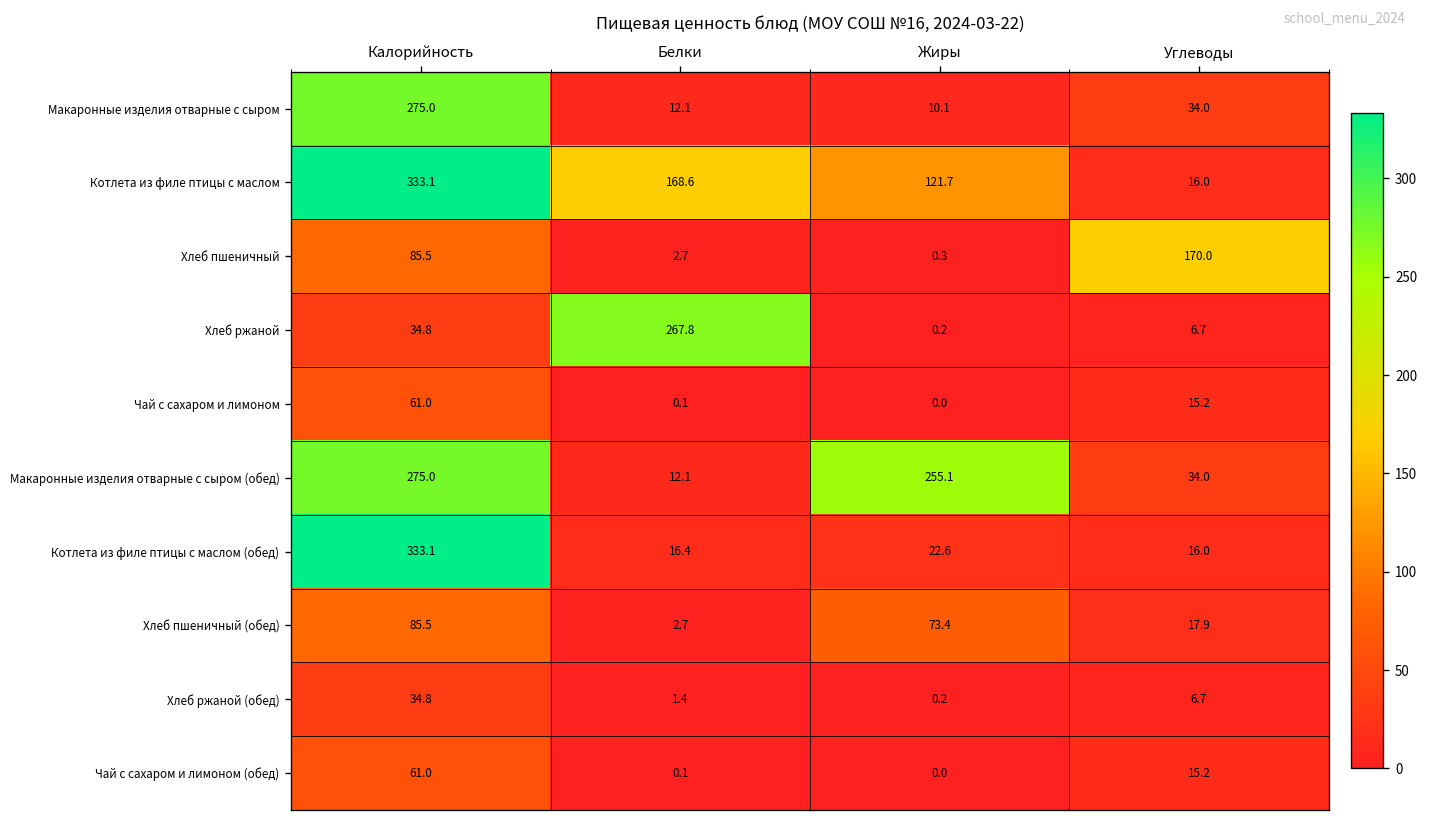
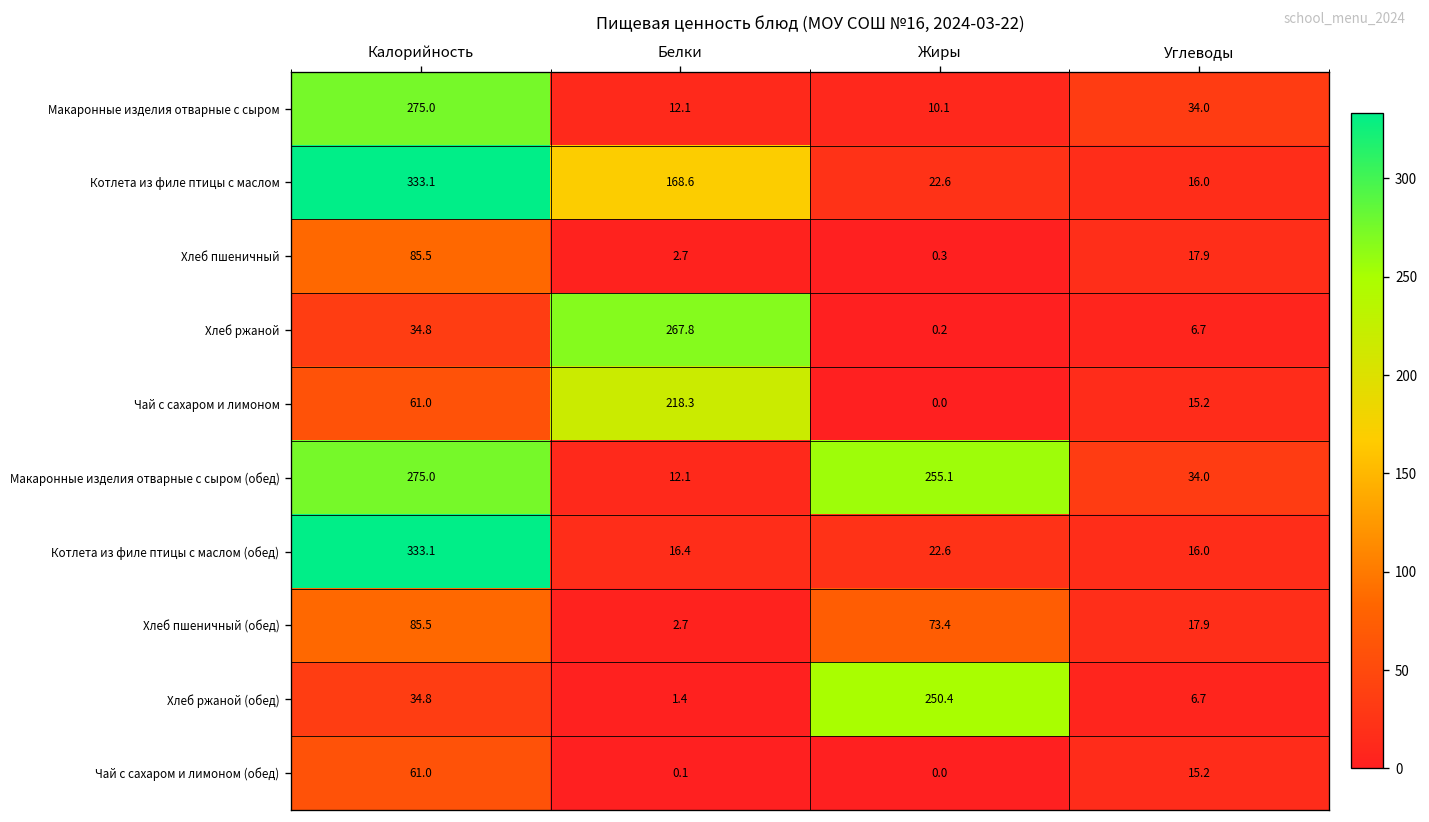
  {
    "Макаронные изделия отварные с сыром": {
      "Калорийность": 275.0,
      "Белки": 12.1,
      "Жиры": 10.1,
      "Углеводы": 34.0
    },
    "Котлета из филе птицы с маслом": {
      "Калорийность": 333.1,
      "Белки": 168.6,
-     "Жиры": 121.7,
+     "Жиры": 22.6,
      "Углеводы": 16.0
    },
    "Хлеб пшеничный": {
      "Калорийность": 85.5,
      "Белки": 2.7,
      "Жиры": 0.3,
-     "Углеводы": 170.0
+     "Углеводы": 17.9
    },
    "Хлеб ржаной": {
      "Калорийность": 34.8,
      "Белки": 267.8,
      "Жиры": 0.2,
      "Углеводы": 6.7
    },
    "Чай с сахаром и лимоном": {
      "Калорийность": 61.0,
-     "Белки": 0.1,
+     "Белки": 218.3,
      "Жиры": 0.0,
      "Углеводы": 15.2
    },
    "Макаронные изделия отварные с сыром (обед)": {
      "Калорийность": 275.0,
      "Белки": 12.1,
      "Жиры": 255.1,
      "Углеводы": 34.0
    },
    "Котлета из филе птицы с маслом (обед)": {
      "Калорийность": 333.1,
      "Белки": 16.4,
      "Жиры": 22.6,
      "Углеводы": 16.0
    },
    "Хлеб пшеничный (обед)": {
      "Калорийность": 85.5,
      "Белки": 2.7,
      "Жиры": 73.4,
      "Углеводы": 17.9
    },
    "Хлеб ржаной (обед)": {
      "Калорийность": 34.8,
      "Белки": 1.4,
-     "Жиры": 0.2,
+     "Жиры": 250.4,
      "Углеводы": 6.7
    },
    "Чай с сахаром и лимоном (обед)": {
      "Калорийность": 61.0,
      "Белки": 0.1,
      "Жиры": 0.0,
      "Углеводы": 15.2
    }
  }
